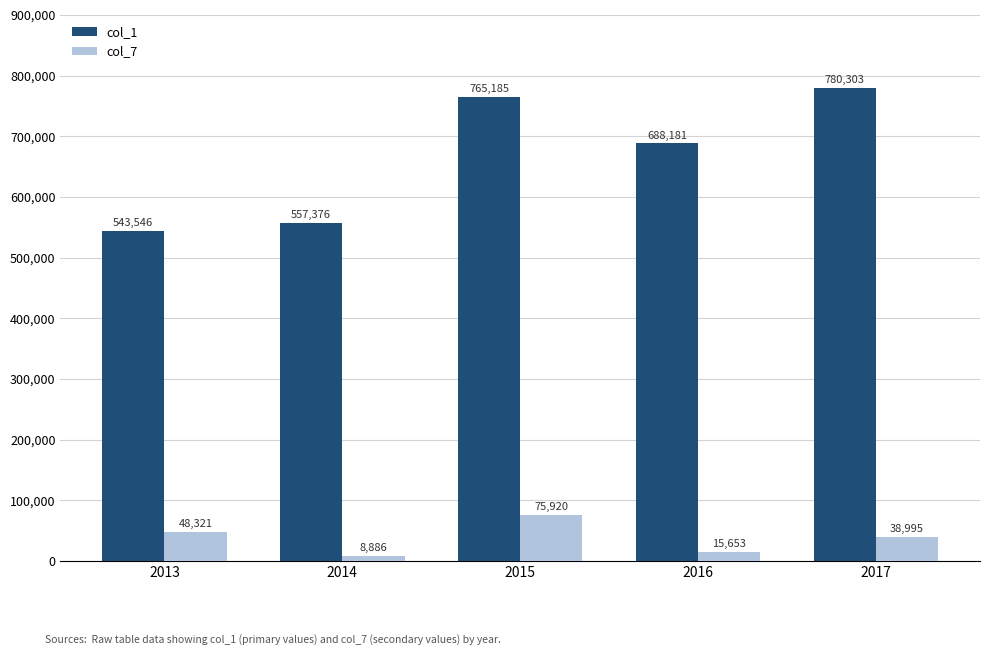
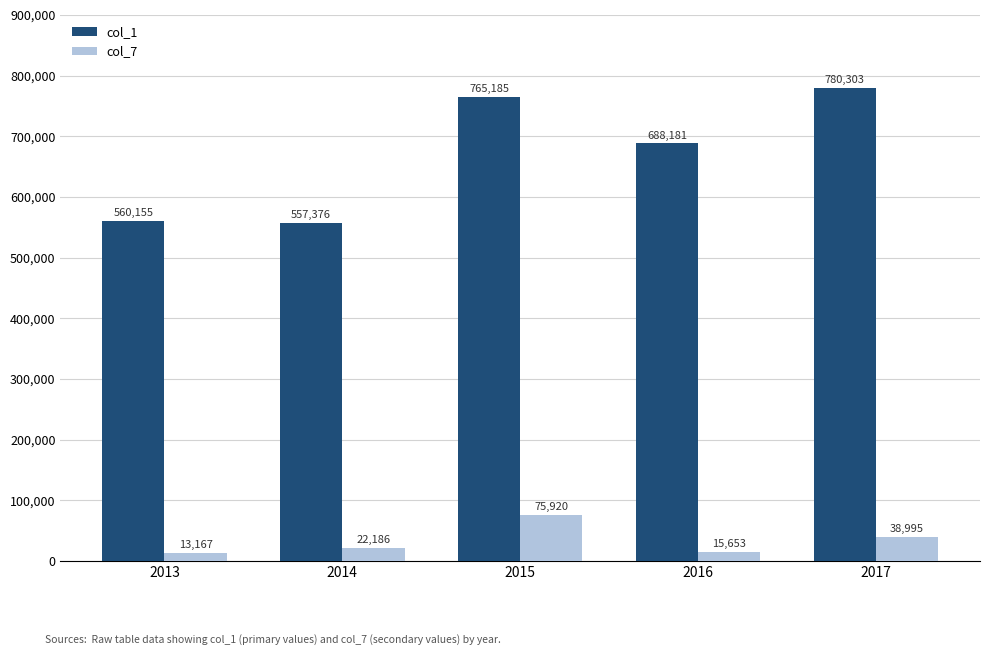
  {
    "col_1": {
-     "2013": "543,546",
+     "2013": "560,155",
      "2014": "557,376",
      "2015": "765,185",
      "2016": "688,181",
      "2017": "780,303"
    },
    "col_7": {
-     "2013": "48,321",
-     "2014": "8,886",
+     "2013": "13,167",
+     "2014": "22,186",
      "2015": "75,920",
      "2016": "15,653",
      "2017": "38,995"
    }
  }
